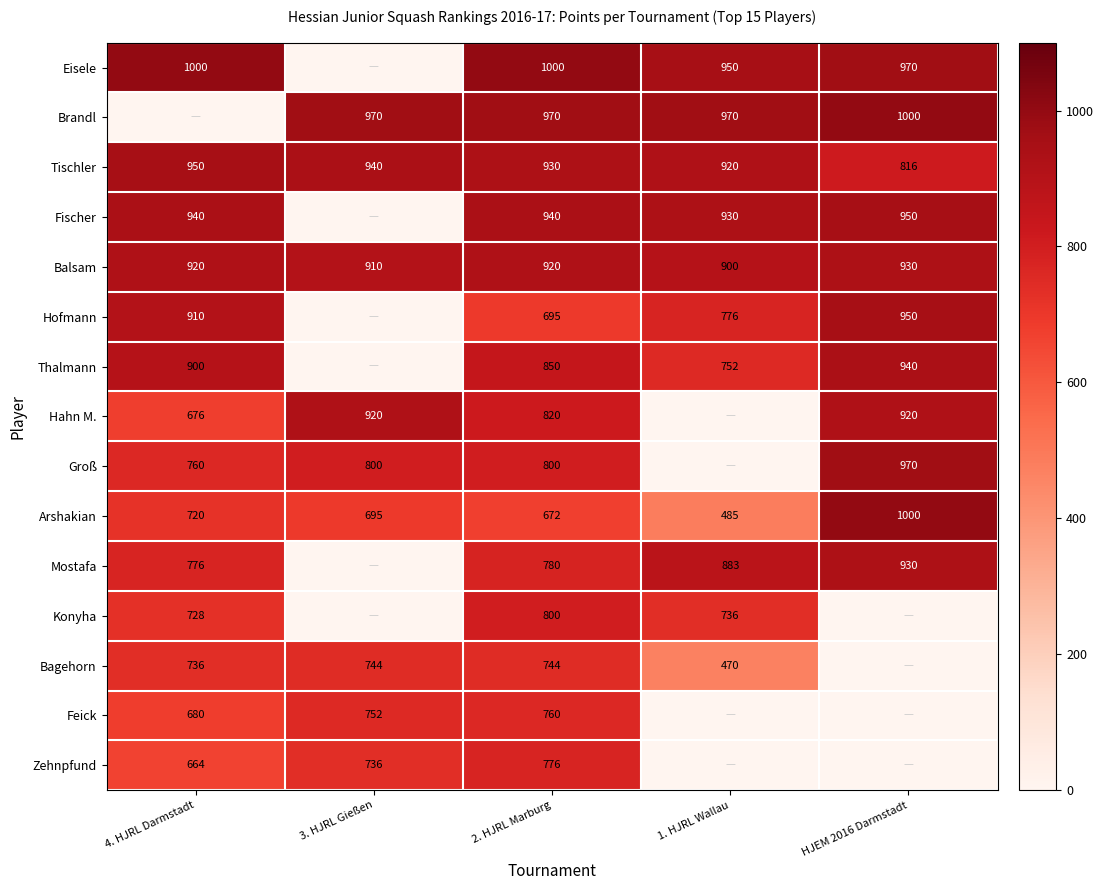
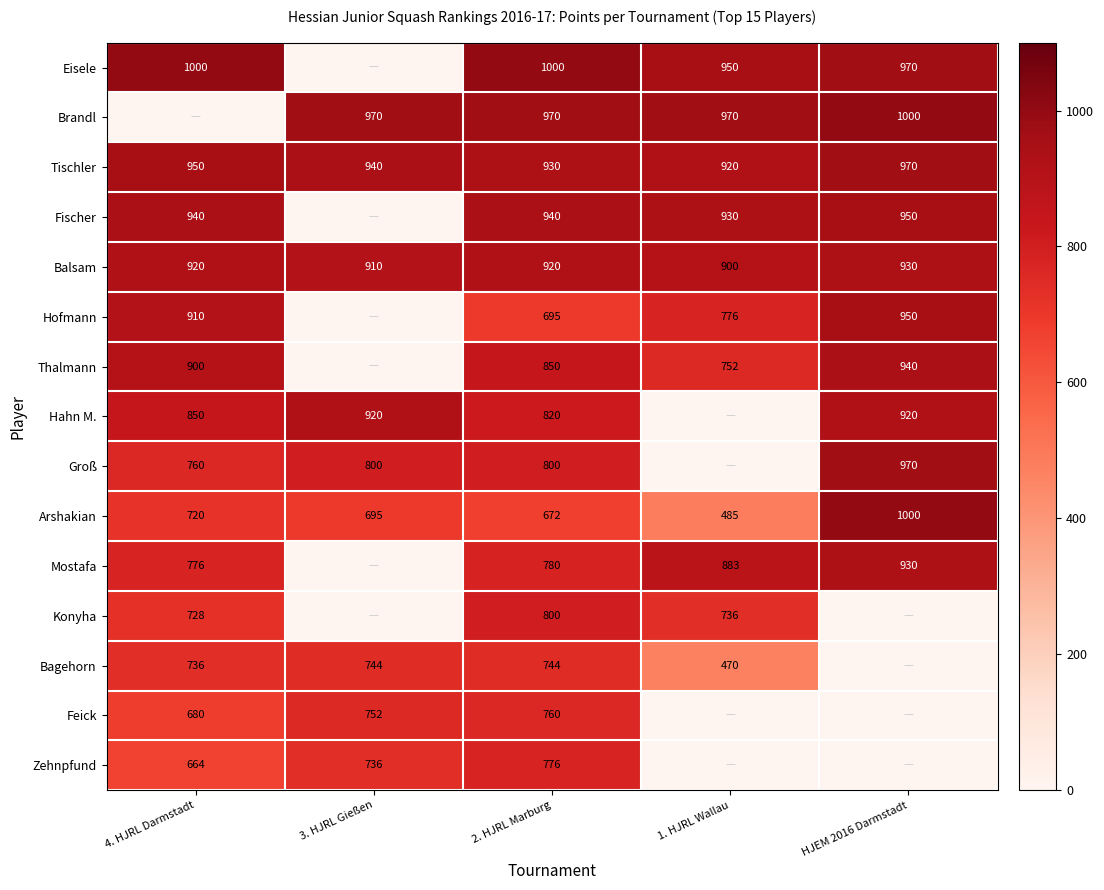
  {
    "Eisele": {
      "4. HJRL Darmstadt": 1000,
      "2. HJRL Marburg": 1000,
      "1. HJRL Wallau": 950,
      "HJEM 2016 Darmstadt": 970
    },
    "Brandl": {
      "3. HJRL Gießen": 970,
      "2. HJRL Marburg": 970,
      "1. HJRL Wallau": 970,
      "HJEM 2016 Darmstadt": 1000
    },
    "Tischler": {
      "4. HJRL Darmstadt": 950,
      "3. HJRL Gießen": 940,
      "2. HJRL Marburg": 930,
      "1. HJRL Wallau": 920,
-     "HJEM 2016 Darmstadt": 816
+     "HJEM 2016 Darmstadt": 970
    },
    "Fischer": {
      "4. HJRL Darmstadt": 940,
      "2. HJRL Marburg": 940,
      "1. HJRL Wallau": 930,
      "HJEM 2016 Darmstadt": 950
    },
    "Balsam": {
      "4. HJRL Darmstadt": 920,
      "3. HJRL Gießen": 910,
      "2. HJRL Marburg": 920,
      "1. HJRL Wallau": 900,
      "HJEM 2016 Darmstadt": 930
    },
    "Hofmann": {
      "4. HJRL Darmstadt": 910,
      "2. HJRL Marburg": 695,
      "1. HJRL Wallau": 776,
      "HJEM 2016 Darmstadt": 950
    },
    "Thalmann": {
      "4. HJRL Darmstadt": 900,
      "2. HJRL Marburg": 850,
      "1. HJRL Wallau": 752,
      "HJEM 2016 Darmstadt": 940
    },
    "Hahn M.": {
-     "4. HJRL Darmstadt": 676,
+     "4. HJRL Darmstadt": 850,
      "3. HJRL Gießen": 920,
      "2. HJRL Marburg": 820,
      "HJEM 2016 Darmstadt": 920
    },
    "Groß": {
      "4. HJRL Darmstadt": 760,
      "3. HJRL Gießen": 800,
      "2. HJRL Marburg": 800,
      "HJEM 2016 Darmstadt": 970
    },
    "Arshakian": {
      "4. HJRL Darmstadt": 720,
      "3. HJRL Gießen": 695,
      "2. HJRL Marburg": 672,
      "1. HJRL Wallau": 485,
      "HJEM 2016 Darmstadt": 1000
    },
    "Mostafa": {
      "4. HJRL Darmstadt": 776,
      "2. HJRL Marburg": 780,
      "1. HJRL Wallau": 883,
      "HJEM 2016 Darmstadt": 930
    },
    "Konyha": {
      "4. HJRL Darmstadt": 728,
      "2. HJRL Marburg": 800,
      "1. HJRL Wallau": 736
    },
    "Bagehorn": {
      "4. HJRL Darmstadt": 736,
      "3. HJRL Gießen": 744,
      "2. HJRL Marburg": 744,
      "1. HJRL Wallau": 470
    },
    "Feick": {
      "4. HJRL Darmstadt": 680,
      "3. HJRL Gießen": 752,
      "2. HJRL Marburg": 760
    },
    "Zehnpfund": {
      "4. HJRL Darmstadt": 664,
      "3. HJRL Gießen": 736,
      "2. HJRL Marburg": 776
    }
  }
